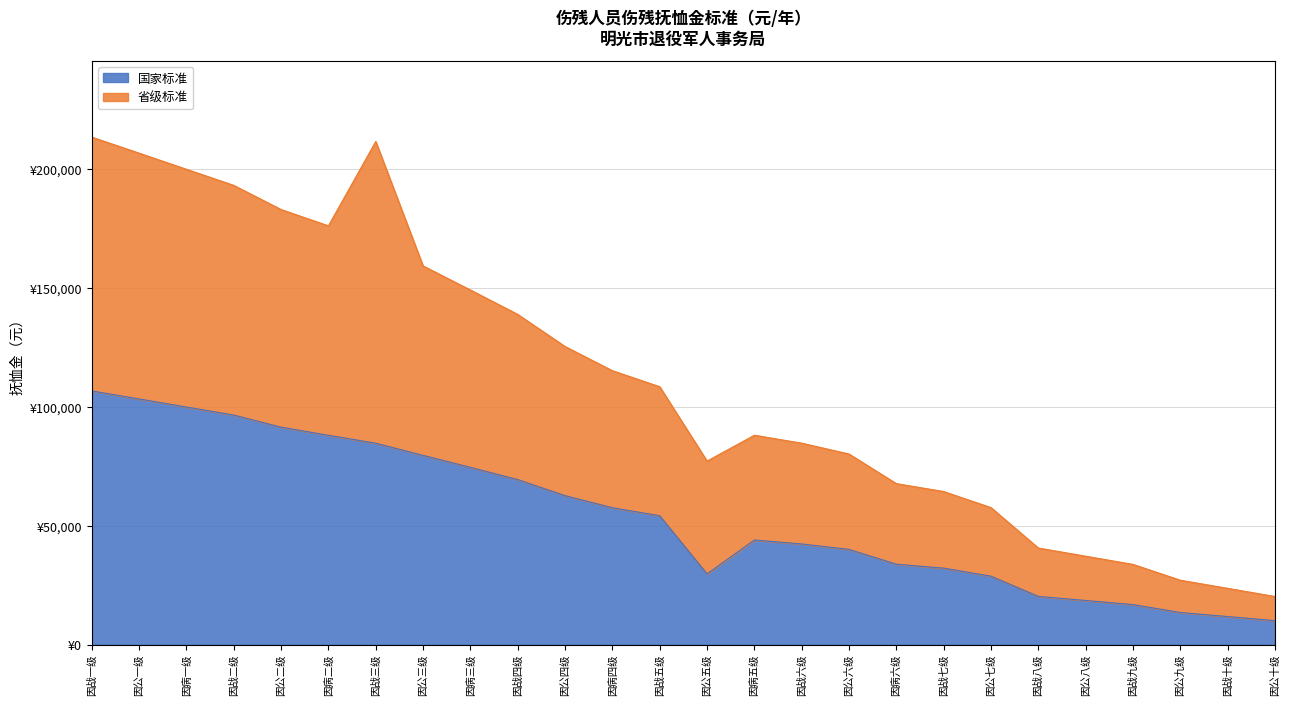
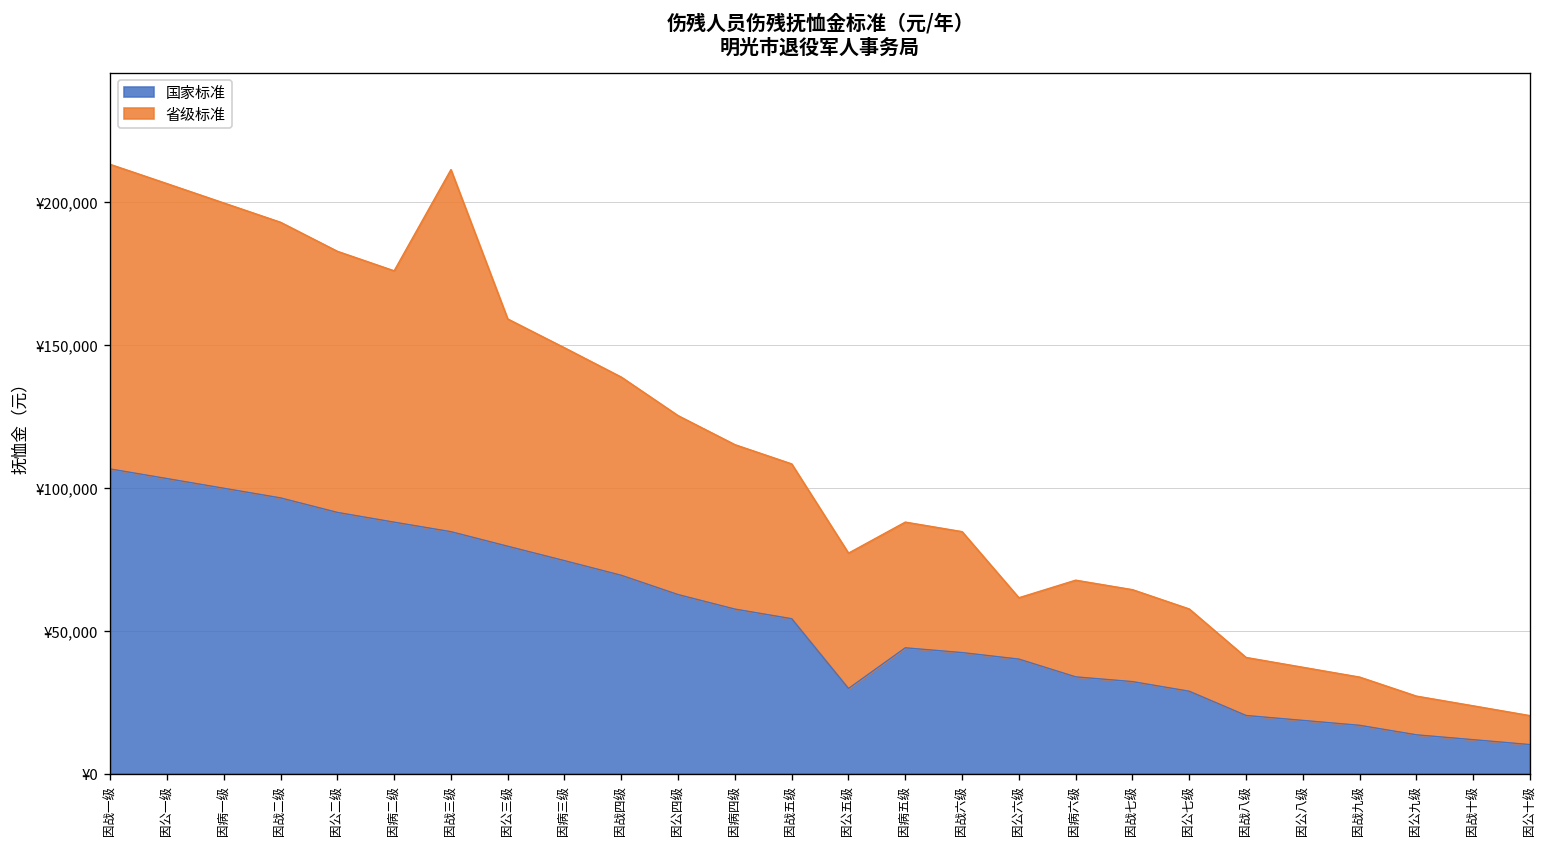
  {
    "国家标准": {
      "因战一级": "¥107,000",
      "因公一级": "¥103,000",
      "因病一级": "¥100,000",
      "因战二级": "¥97,000",
      "因公二级": "¥91,000",
      "因病二级": "¥88,000",
      "因战三级": "¥85,000",
      "因公三级": "¥80,000",
      "因病三级": "¥75,000",
      "因战四级": "¥69,000",
      "因公四级": "¥63,000",
      "因病四级": "¥58,000",
      "因战五级": "¥54,000",
      "因公五级": "¥30,000",
      "因病五级": "¥44,000",
      "因战六级": "¥42,000",
      "因公六级": "¥40,000",
      "因病六级": "¥34,000",
      "因战七级": "¥32,000",
      "因公七级": "¥29,000",
      "因战八级": "¥20,000",
      "因公八级": "¥19,000",
      "因战九级": "¥17,000",
      "因公九级": "¥14,000",
      "因战十级": "¥12,000",
      "因公十级": "¥10,000"
    },
    "省级标准": {
      "因战一级": "¥107,000",
      "因公一级": "¥103,000",
      "因病一级": "¥100,000",
      "因战二级": "¥97,000",
      "因公二级": "¥91,000",
      "因病二级": "¥88,000",
      "因战三级": "¥127,000",
      "因公三级": "¥80,000",
      "因病三级": "¥75,000",
      "因战四级": "¥69,000",
      "因公四级": "¥63,000",
      "因病四级": "¥58,000",
      "因战五级": "¥54,000",
      "因公五级": "¥47,000",
      "因病五级": "¥44,000",
      "因战六级": "¥42,000",
-     "因公六级": "¥40,000",
+     "因公六级": "¥21,000",
      "因病六级": "¥34,000",
      "因战七级": "¥32,000",
      "因公七级": "¥29,000",
      "因战八级": "¥20,000",
      "因公八级": "¥19,000",
      "因战九级": "¥17,000",
      "因公九级": "¥14,000",
      "因战十级": "¥12,000",
      "因公十级": "¥10,000"
    }
  }
